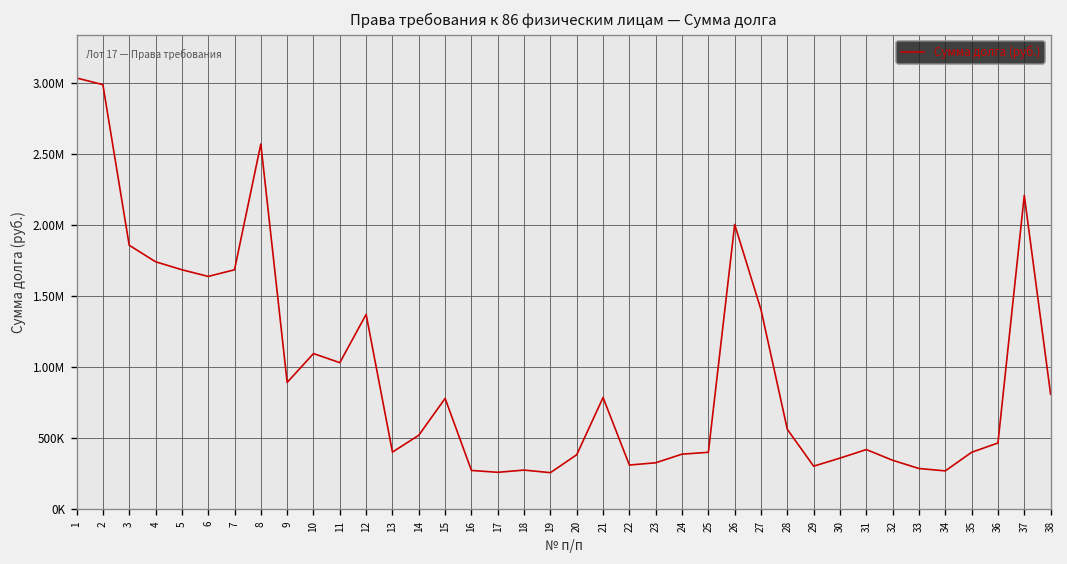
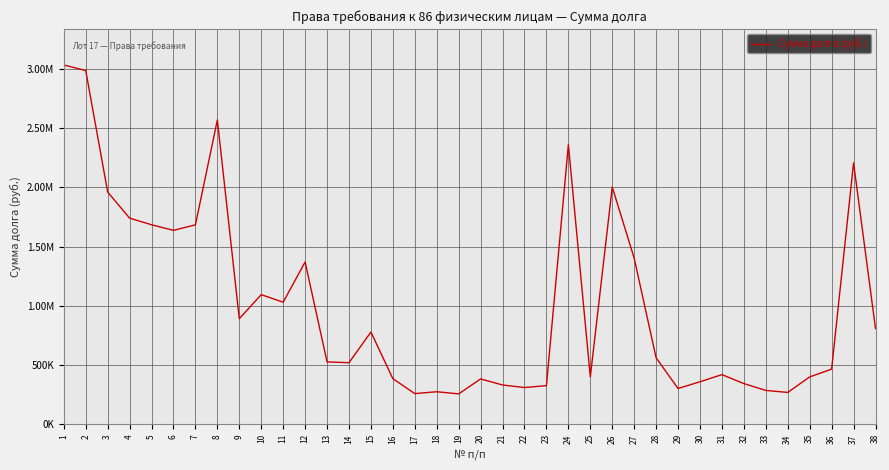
  {
    "2": 2990000,
-   "3": 1860000,
+   "3": 1960000,
    "4": 1740000,
    "5": 1680000,
    "6": 1640000,
    "7": 1680000,
    "8": 2570000,
    "9": 890000,
    "10": 1090000,
    "11": 1030000,
    "12": 1370000,
-   "13": 400000,
+   "13": 530000,
    "14": 520000,
    "15": 780000,
-   "16": 270000,
+   "16": 390000,
    "17": 260000,
    "18": 280000,
    "19": 260000,
    "20": 380000,
-   "21": 790000,
+   "21": 330000,
    "22": 310000,
    "23": 330000,
-   "24": 390000,
+   "24": 2360000,
    "25": 400000,
    "26": 2000000,
    "27": 1400000,
    "28": 560000,
    "29": 300000,
    "30": 360000,
    "31": 420000,
    "32": 340000,
    "33": 290000,
    "34": 270000,
    "35": 400000,
    "36": 470000,
    "37": 2210000,
    "38": 810000
  }
